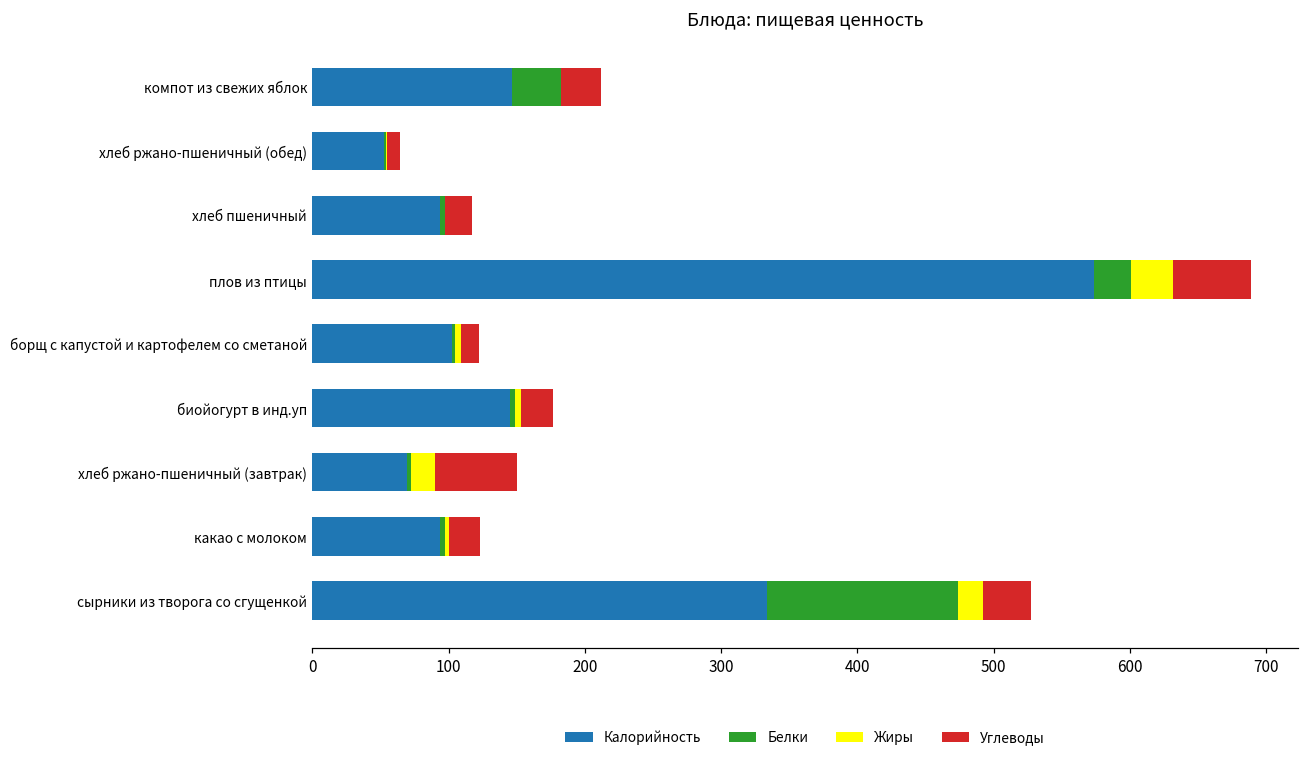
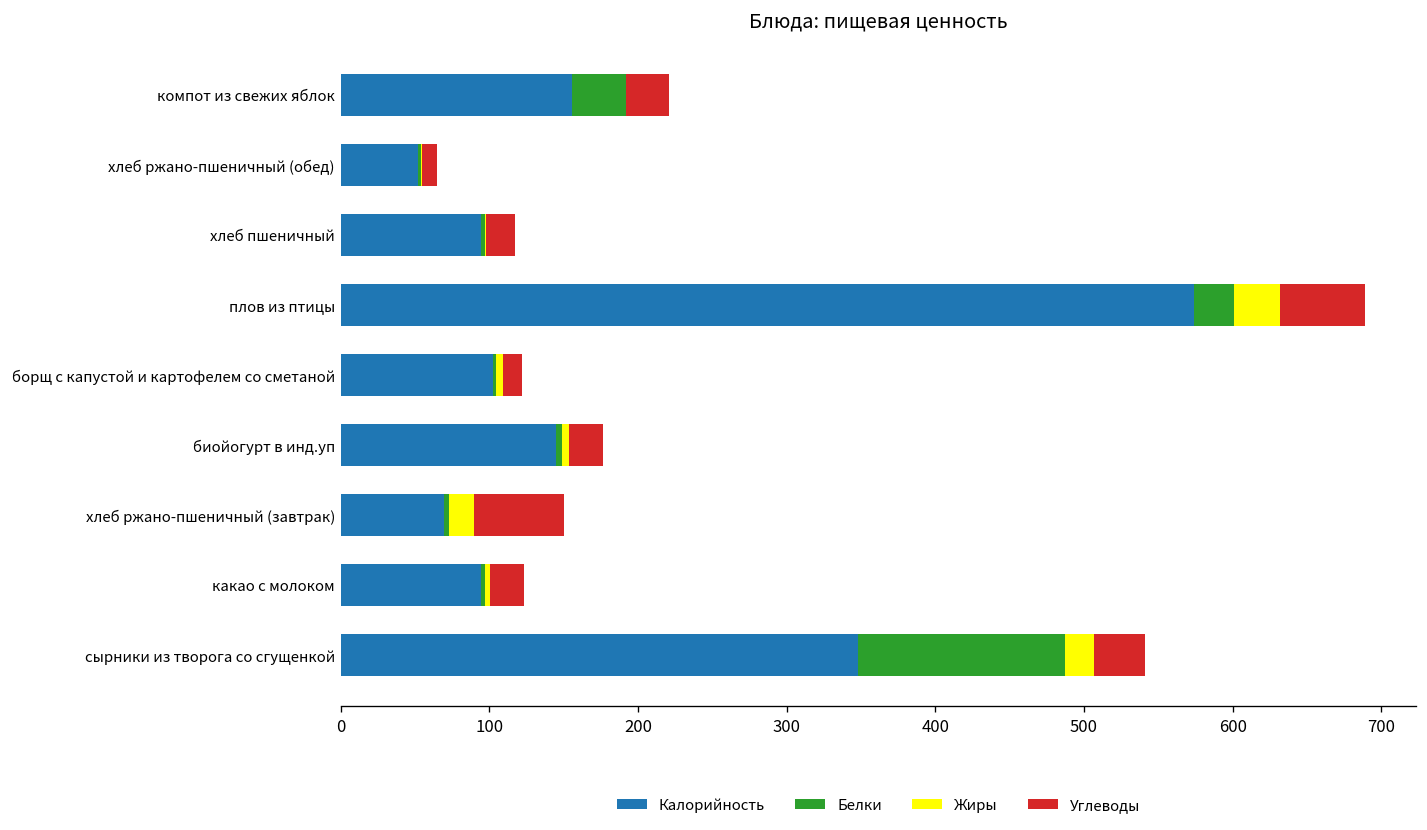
  {
    "Калорийность": {
-     "компот из свежих яблок": 147,
+     "компот из свежих яблок": 156,
      "хлеб ржано-пшеничный (обед)": 52,
      "хлеб пшеничный": 94,
      "плов из птицы": 574,
      "борщ с капустой и картофелем со сметаной": 103,
      "биойогурт в инд.уп": 145,
      "хлеб ржано-пшеничный (завтрак)": 70,
      "какао с молоком": 94,
-     "сырники из творога со сгущенкой": 334
+     "сырники из творога со сгущенкой": 348
    },
    "Белки": {
      "компот из свежих яблок": 36,
      "хлеб пшеничный": 3,
      "плов из птицы": 27,
      "биойогурт в инд.уп": 4,
      "хлеб ржано-пшеничный (завтрак)": 3,
      "какао с молоком": 3,
      "сырники из творога со сгущенкой": 140
    },
    "Жиры": {
      "компот из свежих яблок": 0,
      "плов из птицы": 30,
      "борщ с капустой и картофелем со сметаной": 5,
      "биойогурт в инд.уп": 4,
      "хлеб ржано-пшеничный (завтрак)": 17,
      "какао с молоком": 3,
      "сырники из творога со сгущенкой": 19
    },
    "Углеводы": {
      "компот из свежих яблок": 29,
      "хлеб ржано-пшеничный (обед)": 10,
      "хлеб пшеничный": 19,
      "плов из птицы": 57,
      "борщ с капустой и картофелем со сметаной": 13,
      "биойогурт в инд.уп": 23,
      "хлеб ржано-пшеничный (завтрак)": 60,
      "какао с молоком": 23,
      "сырники из творога со сгущенкой": 35
    }
  }
